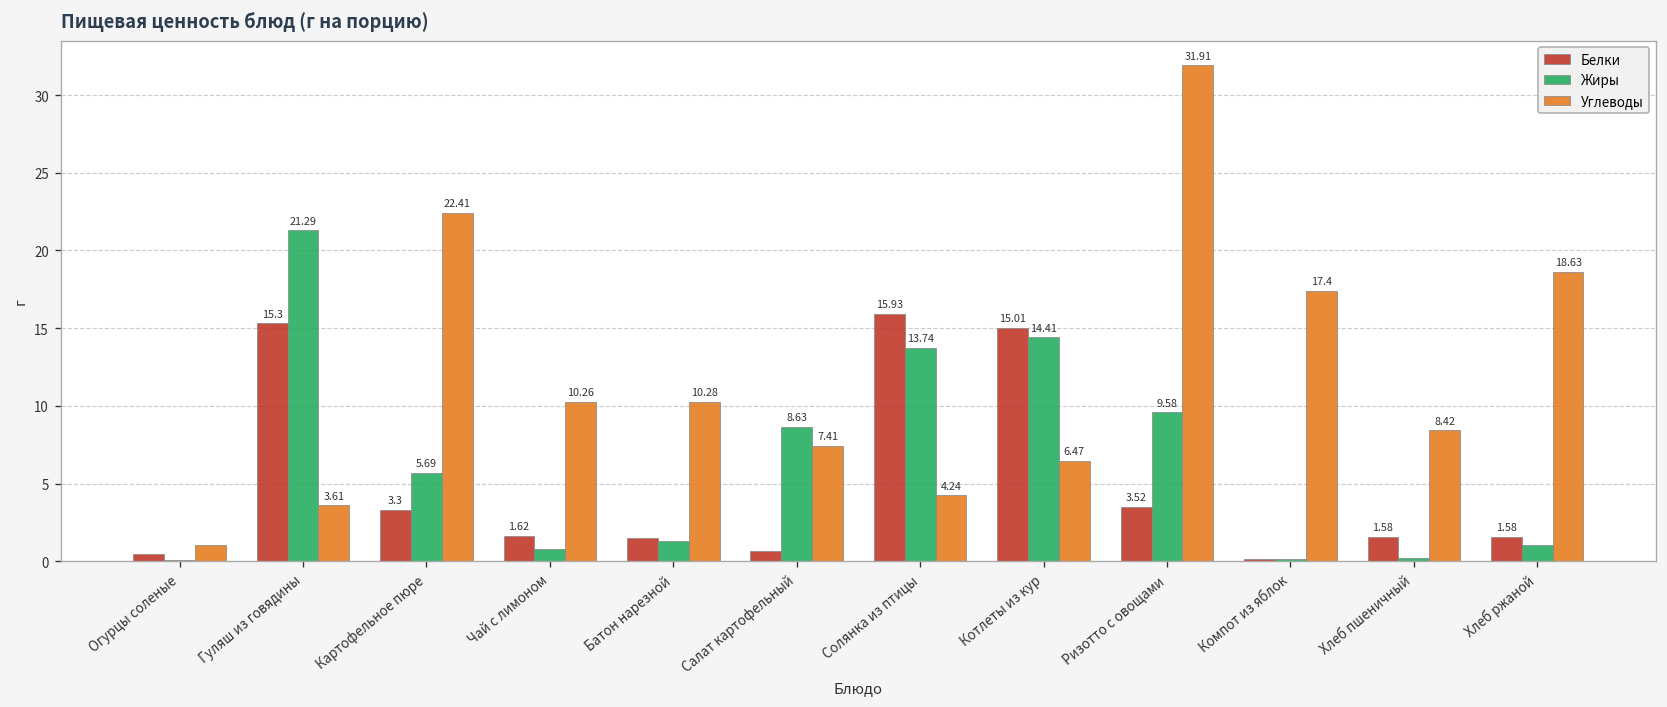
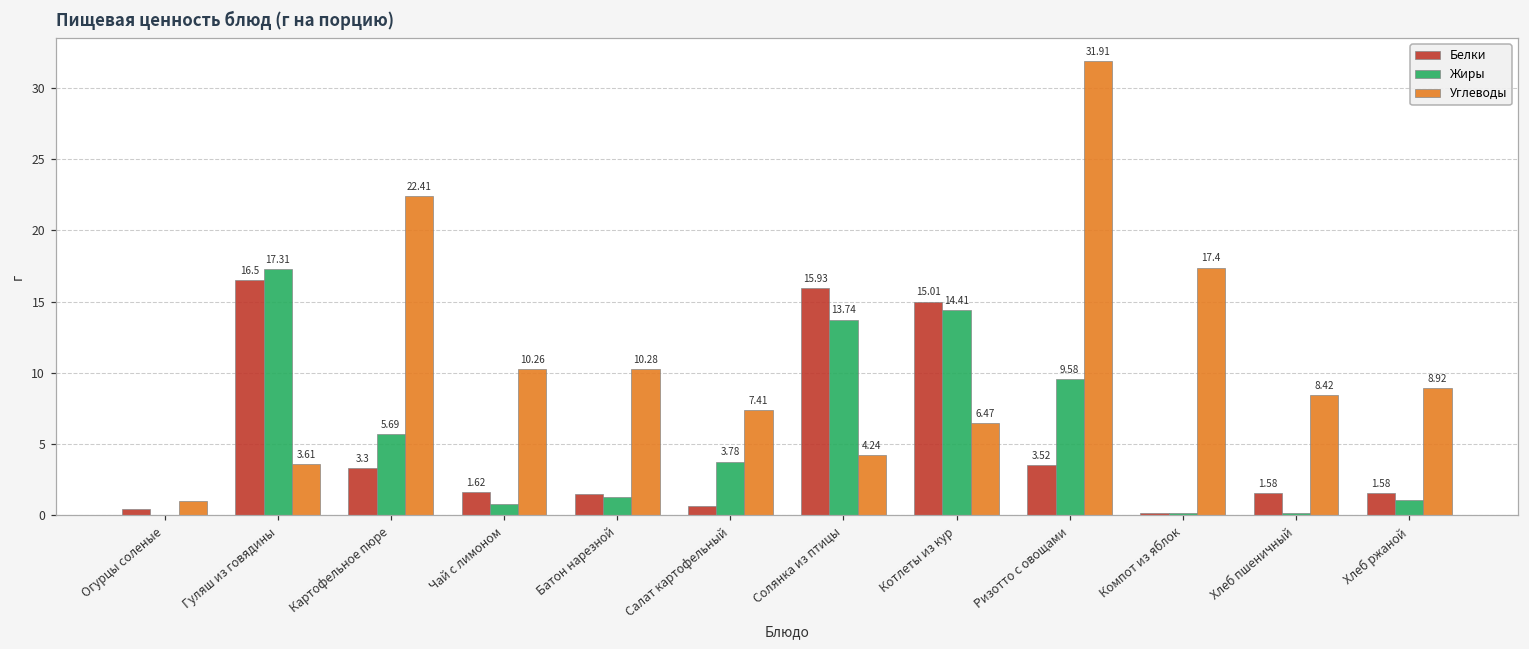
  {
    "Белки": {
-     "Гуляш из говядины": 15.3,
+     "Гуляш из говядины": 16.5,
      "Картофельное пюре": 3.3,
      "Чай с лимоном": 1.62,
      "Солянка из птицы": 15.93,
      "Котлеты из кур": 15.01,
      "Ризотто с овощами": 3.52,
      "Хлеб пшеничный": 1.58,
      "Хлеб ржаной": 1.58
    },
    "Жиры": {
-     "Гуляш из говядины": 21.29,
+     "Гуляш из говядины": 17.31,
      "Картофельное пюре": 5.69,
-     "Салат картофельный": 8.63,
+     "Салат картофельный": 3.78,
      "Солянка из птицы": 13.74,
      "Котлеты из кур": 14.41,
      "Ризотто с овощами": 9.58
    },
    "Углеводы": {
      "Гуляш из говядины": 3.61,
      "Картофельное пюре": 22.41,
      "Чай с лимоном": 10.26,
      "Батон нарезной": 10.28,
      "Салат картофельный": 7.41,
      "Солянка из птицы": 4.24,
      "Котлеты из кур": 6.47,
      "Ризотто с овощами": 31.91,
      "Компот из яблок": 17.4,
      "Хлеб пшеничный": 8.42,
-     "Хлеб ржаной": 18.63
+     "Хлеб ржаной": 8.92
    }
  }
